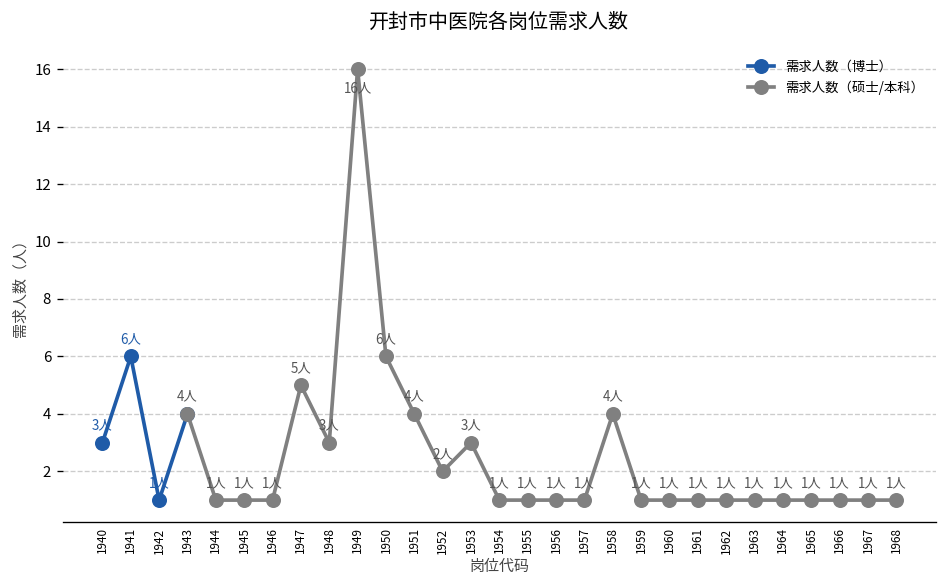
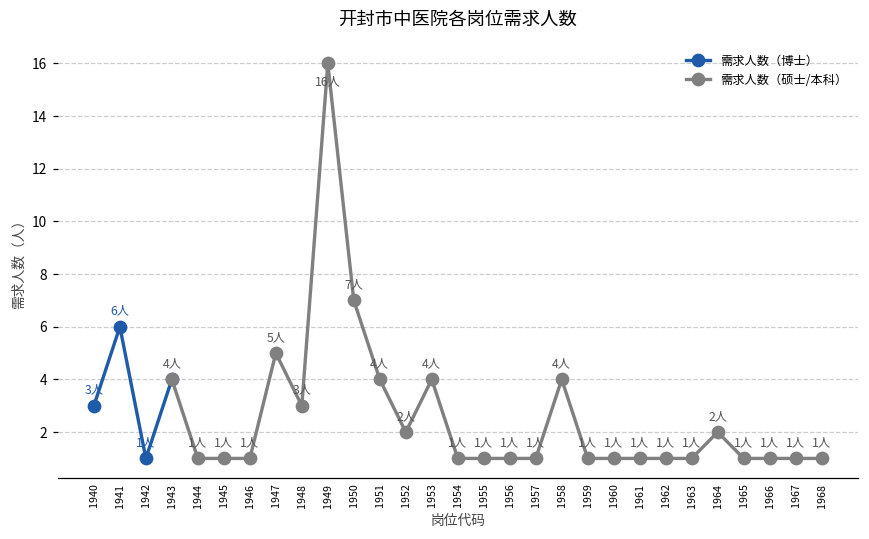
  {
    "需求人数（博士）": {
      "1940": "3人",
      "1941": "6人",
      "1942": "1人"
    },
    "需求人数（硕士/本科）": {
      "1944": "1人",
      "1945": "1人",
      "1946": "1人",
      "1947": "5人",
      "1948": "3人",
      "1949": "16人",
-     "1950": "6人",
+     "1950": "7人",
      "1951": "4人",
      "1952": "2人",
-     "1953": "3人",
+     "1953": "4人",
      "1954": "1人",
      "1955": "1人",
      "1956": "1人",
      "1957": "1人",
      "1958": "4人",
      "1959": "1人",
      "1960": "1人",
      "1961": "1人",
      "1962": "1人",
      "1963": "1人",
-     "1964": "1人",
+     "1964": "2人",
      "1965": "1人",
      "1966": "1人",
      "1967": "1人",
      "1968": "1人"
    }
  }
